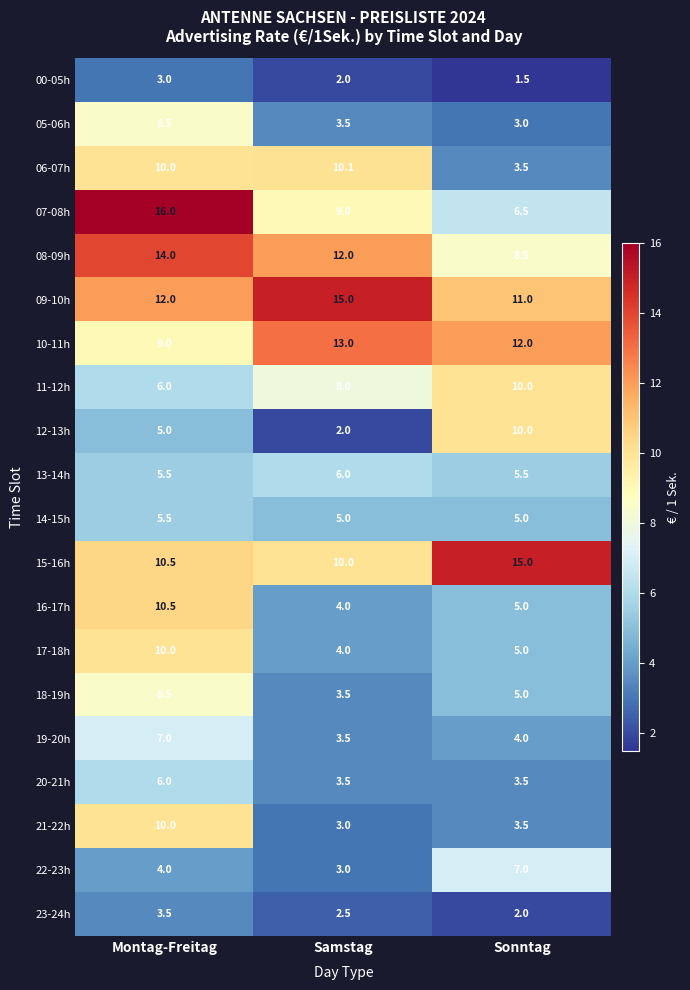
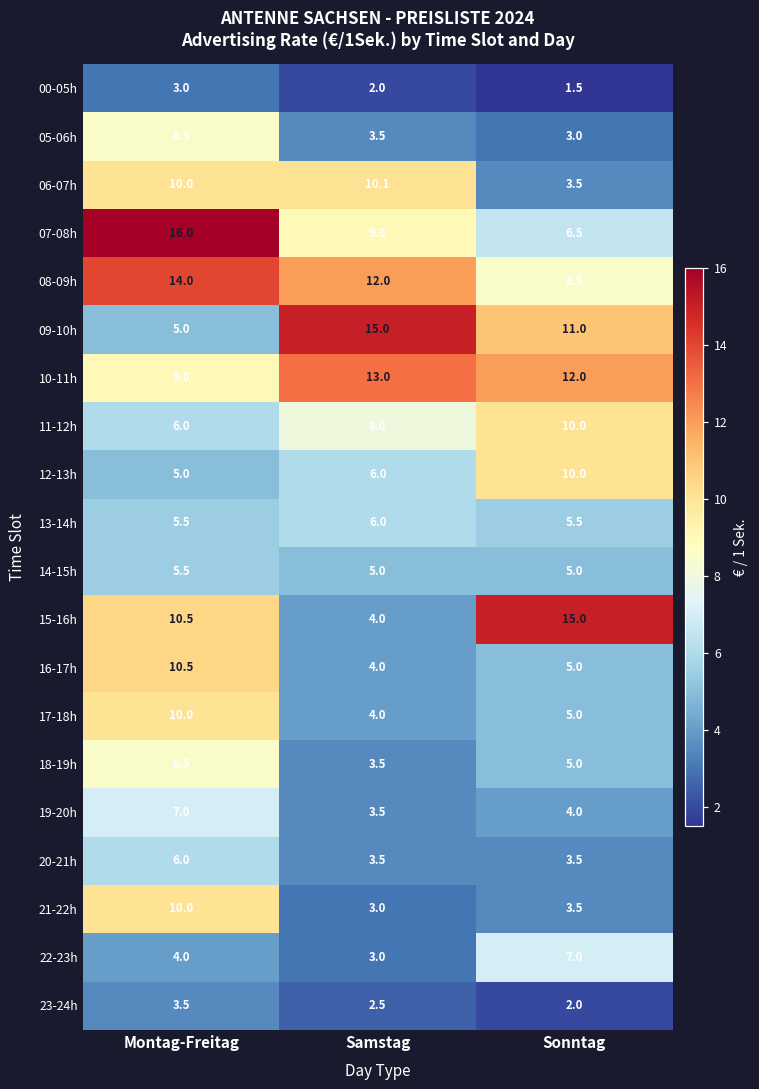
  {
    "00-05h": {
      "Montag-Freitag": 3.0,
      "Samstag": 2.0,
      "Sonntag": 1.5
    },
    "05-06h": {
      "Montag-Freitag": 8.5,
      "Samstag": 3.5,
      "Sonntag": 3.0
    },
    "06-07h": {
      "Montag-Freitag": 10.0,
      "Samstag": 10.1,
      "Sonntag": 3.5
    },
    "07-08h": {
      "Montag-Freitag": 16.0,
      "Samstag": 9.0,
      "Sonntag": 6.5
    },
    "08-09h": {
      "Montag-Freitag": 14.0,
      "Samstag": 12.0,
      "Sonntag": 8.5
    },
    "09-10h": {
-     "Montag-Freitag": 12.0,
+     "Montag-Freitag": 5.0,
      "Samstag": 15.0,
      "Sonntag": 11.0
    },
    "10-11h": {
      "Montag-Freitag": 9.0,
      "Samstag": 13.0,
      "Sonntag": 12.0
    },
    "11-12h": {
      "Montag-Freitag": 6.0,
      "Sonntag": 10.0
    },
    "12-13h": {
      "Montag-Freitag": 5.0,
-     "Samstag": 2.0,
+     "Samstag": 6.0,
      "Sonntag": 10.0
    },
    "13-14h": {
      "Montag-Freitag": 5.5,
      "Samstag": 6.0,
      "Sonntag": 5.5
    },
    "14-15h": {
      "Montag-Freitag": 5.5,
      "Samstag": 5.0,
      "Sonntag": 5.0
    },
    "15-16h": {
      "Montag-Freitag": 10.5,
-     "Samstag": 10.0,
+     "Samstag": 4.0,
      "Sonntag": 15.0
    },
    "16-17h": {
      "Montag-Freitag": 10.5,
      "Samstag": 4.0,
      "Sonntag": 5.0
    },
    "17-18h": {
      "Montag-Freitag": 10.0,
      "Samstag": 4.0,
      "Sonntag": 5.0
    },
    "18-19h": {
      "Montag-Freitag": 8.5,
      "Samstag": 3.5,
      "Sonntag": 5.0
    },
    "19-20h": {
      "Samstag": 3.5,
      "Sonntag": 4.0
    },
    "20-21h": {
      "Montag-Freitag": 6.0,
      "Samstag": 3.5,
      "Sonntag": 3.5
    },
    "21-22h": {
      "Montag-Freitag": 10.0,
      "Samstag": 3.0,
      "Sonntag": 3.5
    },
    "22-23h": {
      "Montag-Freitag": 4.0,
      "Samstag": 3.0
    },
    "23-24h": {
      "Montag-Freitag": 3.5,
      "Samstag": 2.5,
      "Sonntag": 2.0
    }
  }
